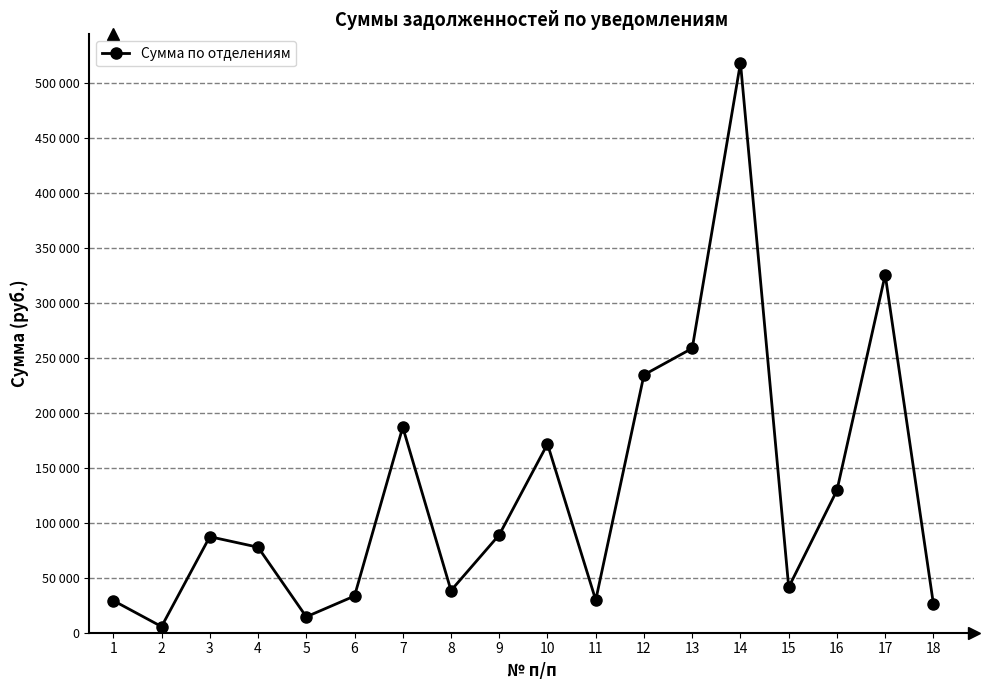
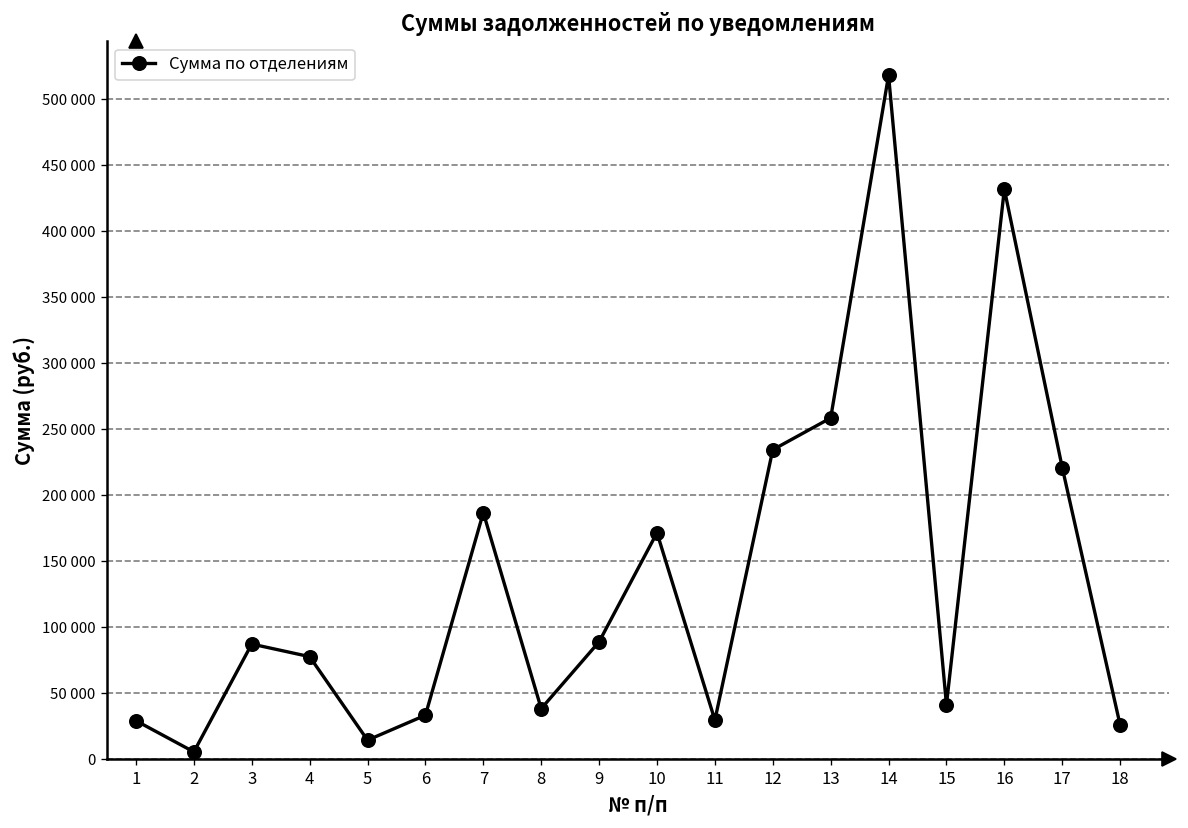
  {
    "1": 29000,
    "2": 6000,
    "3": 87000,
    "4": 78000,
    "5": 14000,
    "6": 33000,
    "7": 187000,
    "8": 38000,
    "9": 89000,
    "10": 172000,
    "11": 30000,
    "12": 234000,
    "13": 259000,
    "14": 518000,
    "15": 41000,
-   "16": 129000,
-   "17": 326000,
+   "16": 432000,
+   "17": 221000,
    "18": 26000
  }
